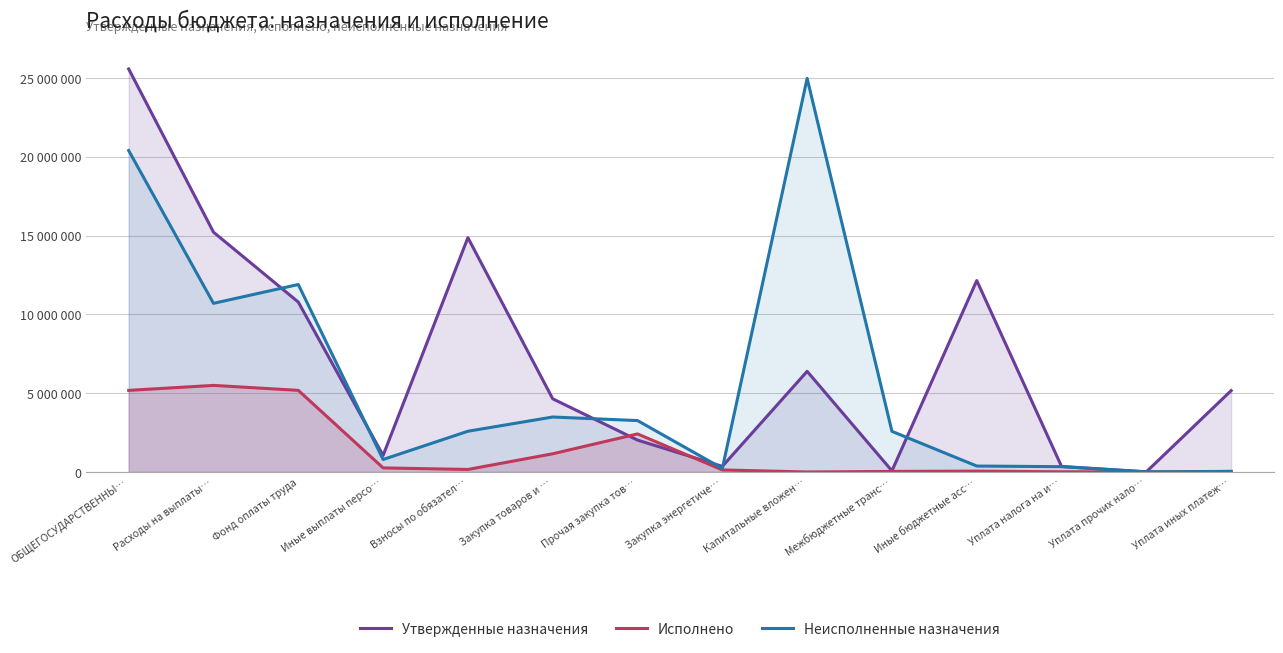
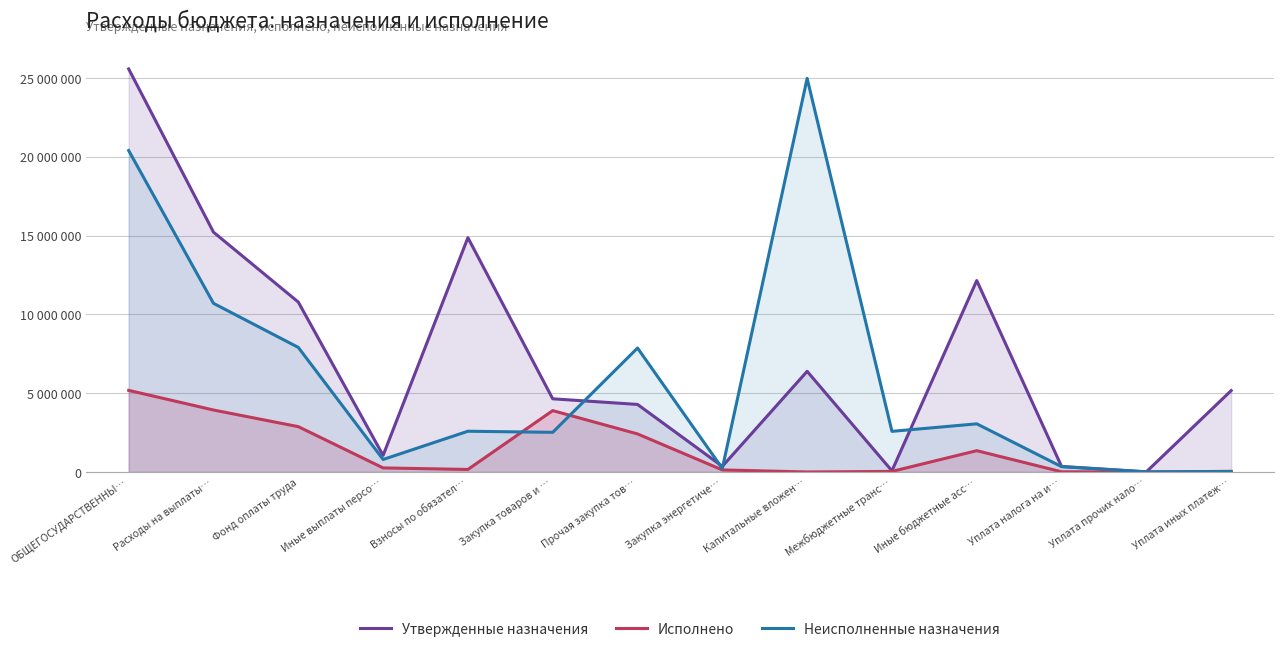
  {
    "Утвержденные назначения": {
      "ОБЩЕГОСУДАРСТВЕННЫ…": 25600000,
      "Расходы на выплаты…": 15200000,
      "Фонд оплаты труда": 10800000,
      "Иные выплаты персо…": 1100000,
      "Взносы по обязател…": 14900000,
      "Закупка товаров и …": 4600000,
-     "Прочая закупка тов…": 2000000,
+     "Прочая закупка тов…": 4300000,
      "Капитальные вложен…": 6400000,
      "Иные бюджетные асс…": 12100000,
      "Уплата иных платеж…": 5200000
    },
    "Исполнено": {
      "ОБЩЕГОСУДАРСТВЕННЫ…": 5200000,
-     "Расходы на выплаты…": 5500000,
-     "Фонд оплаты труда": 5200000,
+     "Расходы на выплаты…": 3900000,
+     "Фонд оплаты труда": 2900000,
      "Иные выплаты персо…": 300000,
      "Взносы по обязател…": 200000,
-     "Закупка товаров и …": 1200000,
+     "Закупка товаров и …": 3900000,
      "Прочая закупка тов…": 2400000,
      "Капитальные вложен…": 0,
-     "Иные бюджетные асс…": 100000,
+     "Иные бюджетные асс…": 1400000,
      "Уплата налога на и…": 0
    },
    "Неисполненные назначения": {
      "ОБЩЕГОСУДАРСТВЕННЫ…": 20400000,
      "Расходы на выплаты…": 10700000,
-     "Фонд оплаты труда": 11900000,
+     "Фонд оплаты труда": 7900000,
      "Иные выплаты персо…": 800000,
      "Взносы по обязател…": 2600000,
-     "Закупка товаров и …": 3500000,
-     "Прочая закупка тов…": 3300000,
+     "Закупка товаров и …": 2500000,
+     "Прочая закупка тов…": 7900000,
      "Капитальные вложен…": 25000000,
      "Межбюджетные транс…": 2600000,
-     "Иные бюджетные асс…": 400000
+     "Иные бюджетные асс…": 3100000
    }
  }
